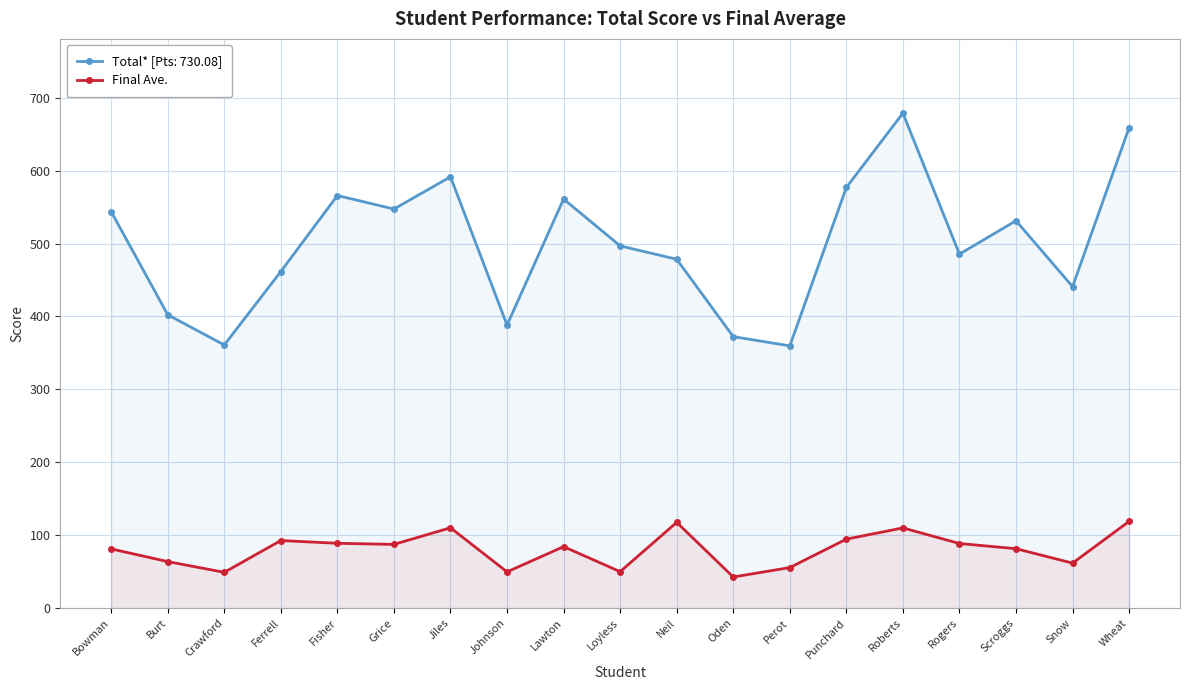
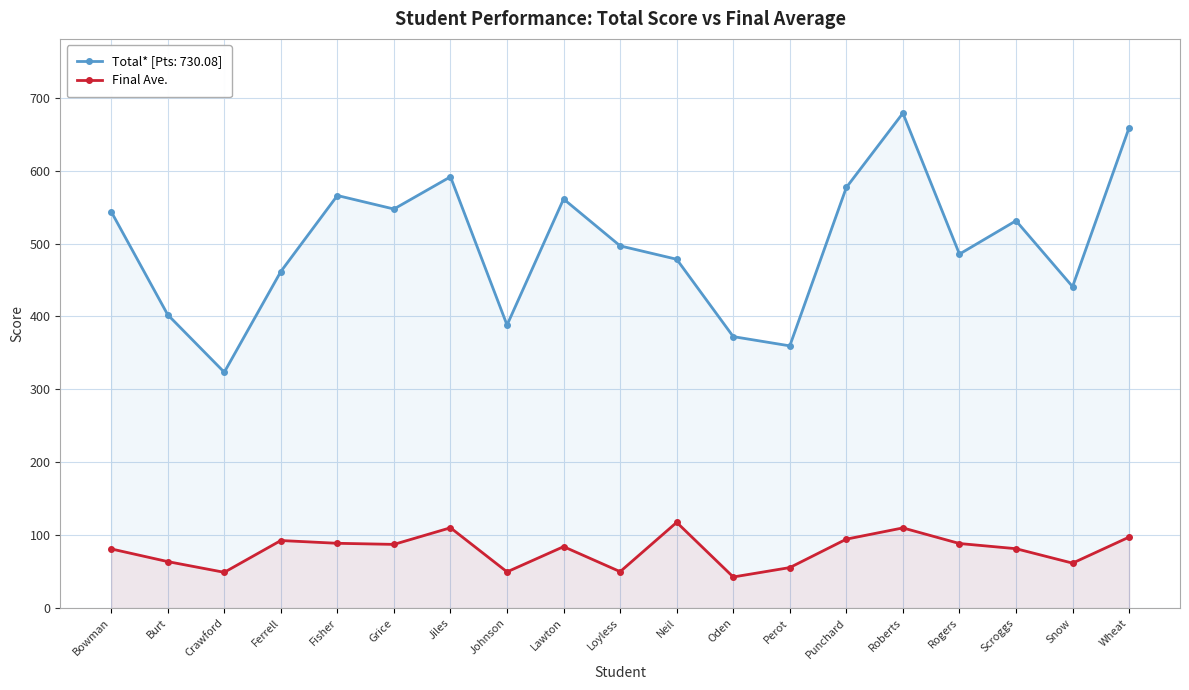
  {
    "Total* [Pts: 730.08]": {
      "Bowman": 540,
      "Burt": 400,
-     "Crawford": 360,
+     "Crawford": 320,
      "Ferrell": 460,
      "Fisher": 570,
      "Grice": 550,
      "Jiles": 590,
      "Johnson": 390,
      "Lawton": 560,
      "Loyless": 500,
      "Neil": 480,
      "Oden": 370,
      "Perot": 360,
      "Punchard": 580,
      "Roberts": 680,
      "Rogers": 490,
      "Scroggs": 530,
      "Snow": 440,
      "Wheat": 660
    },
    "Final Ave.": {
      "Bowman": 80,
      "Burt": 60,
      "Crawford": 50,
      "Ferrell": 90,
      "Fisher": 90,
      "Grice": 90,
      "Jiles": 110,
      "Johnson": 50,
      "Lawton": 80,
      "Loyless": 50,
      "Neil": 120,
      "Oden": 40,
      "Perot": 60,
      "Punchard": 90,
      "Roberts": 110,
      "Rogers": 90,
      "Scroggs": 80,
      "Snow": 60,
-     "Wheat": 120
+     "Wheat": 100
    }
  }
